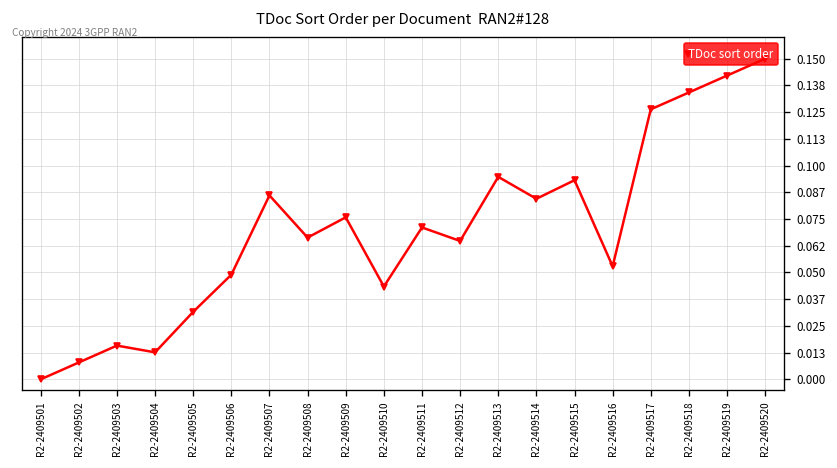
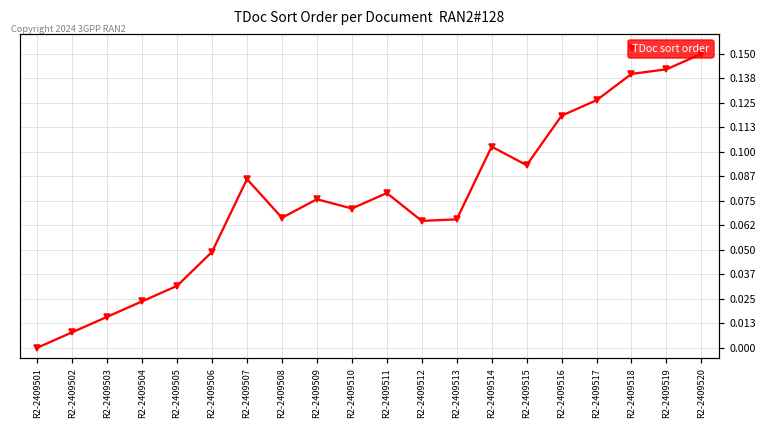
  {
    "R2-2409501": 0.000,
    "R2-2409502": 0.008,
    "R2-2409503": 0.016,
-   "R2-2409504": 0.013,
+   "R2-2409504": 0.024,
    "R2-2409505": 0.032,
    "R2-2409506": 0.049,
    "R2-2409507": 0.086,
    "R2-2409508": 0.066,
    "R2-2409509": 0.076,
-   "R2-2409510": 0.043,
-   "R2-2409511": 0.071,
+   "R2-2409510": 0.071,
+   "R2-2409511": 0.079,
    "R2-2409512": 0.065,
-   "R2-2409513": 0.095,
-   "R2-2409514": 0.084,
+   "R2-2409513": 0.066,
+   "R2-2409514": 0.103,
    "R2-2409515": 0.093,
-   "R2-2409516": 0.053,
+   "R2-2409516": 0.118,
    "R2-2409517": 0.126,
-   "R2-2409518": 0.134,
+   "R2-2409518": 0.140,
    "R2-2409519": 0.142
  }
